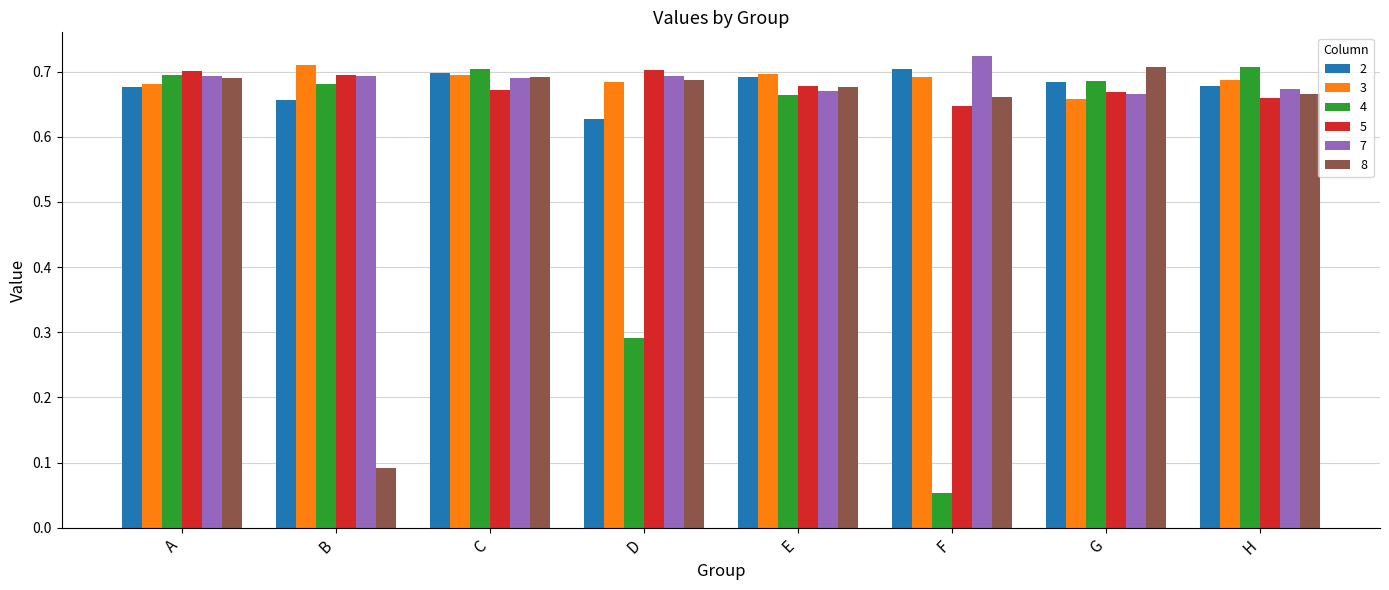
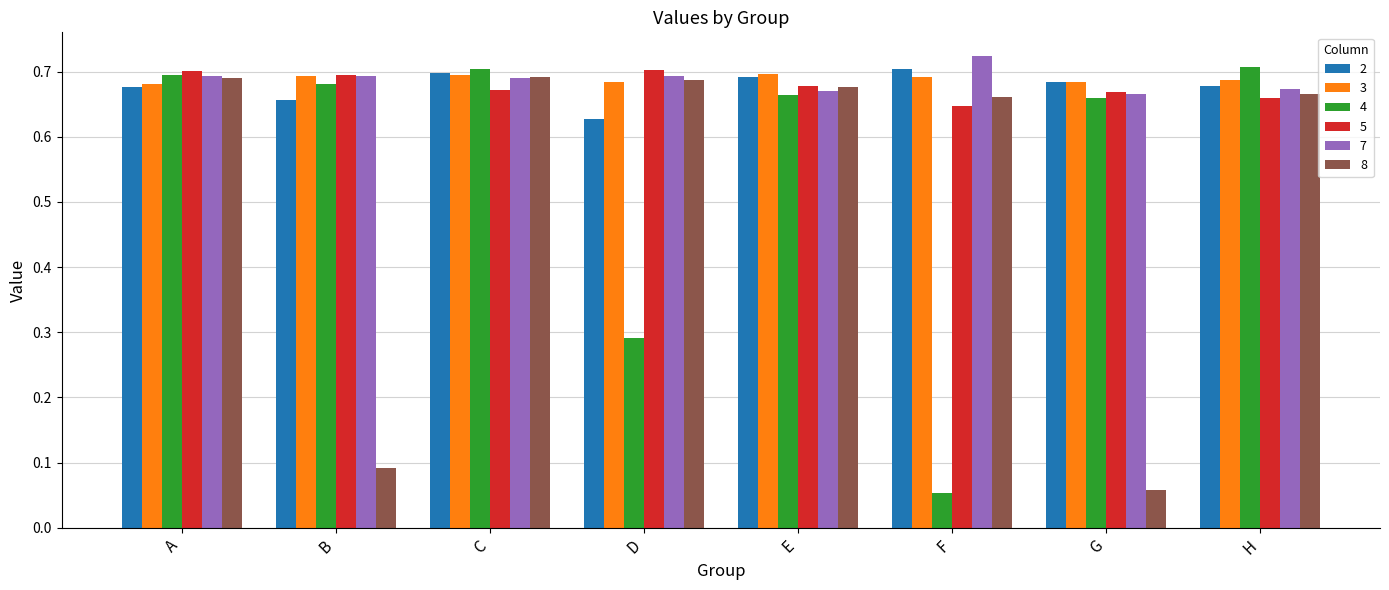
  {
    "2": {
      "A": 0.68,
      "B": 0.66,
      "C": 0.70,
      "D": 0.63,
      "E": 0.69,
      "F": 0.70,
      "G": 0.68,
      "H": 0.68
    },
    "3": {
      "A": 0.68,
-     "B": 0.71,
+     "B": 0.69,
      "C": 0.69,
      "D": 0.68,
      "E": 0.70,
      "F": 0.69,
-     "G": 0.66,
+     "G": 0.68,
      "H": 0.69
    },
    "4": {
      "A": 0.70,
      "B": 0.68,
      "C": 0.70,
      "D": 0.29,
      "E": 0.66,
      "F": 0.05,
-     "G": 0.69,
+     "G": 0.66,
      "H": 0.71
    },
    "5": {
      "A": 0.70,
      "B": 0.69,
      "C": 0.67,
      "D": 0.70,
      "E": 0.68,
      "F": 0.65,
      "G": 0.67,
      "H": 0.66
    },
    "7": {
      "A": 0.69,
      "B": 0.69,
      "C": 0.69,
      "D": 0.69,
      "E": 0.67,
      "F": 0.72,
      "G": 0.67,
      "H": 0.67
    },
    "8": {
      "A": 0.69,
      "B": 0.09,
      "C": 0.69,
      "D": 0.69,
      "E": 0.68,
      "F": 0.66,
-     "G": 0.71,
+     "G": 0.06,
      "H": 0.67
    }
  }
